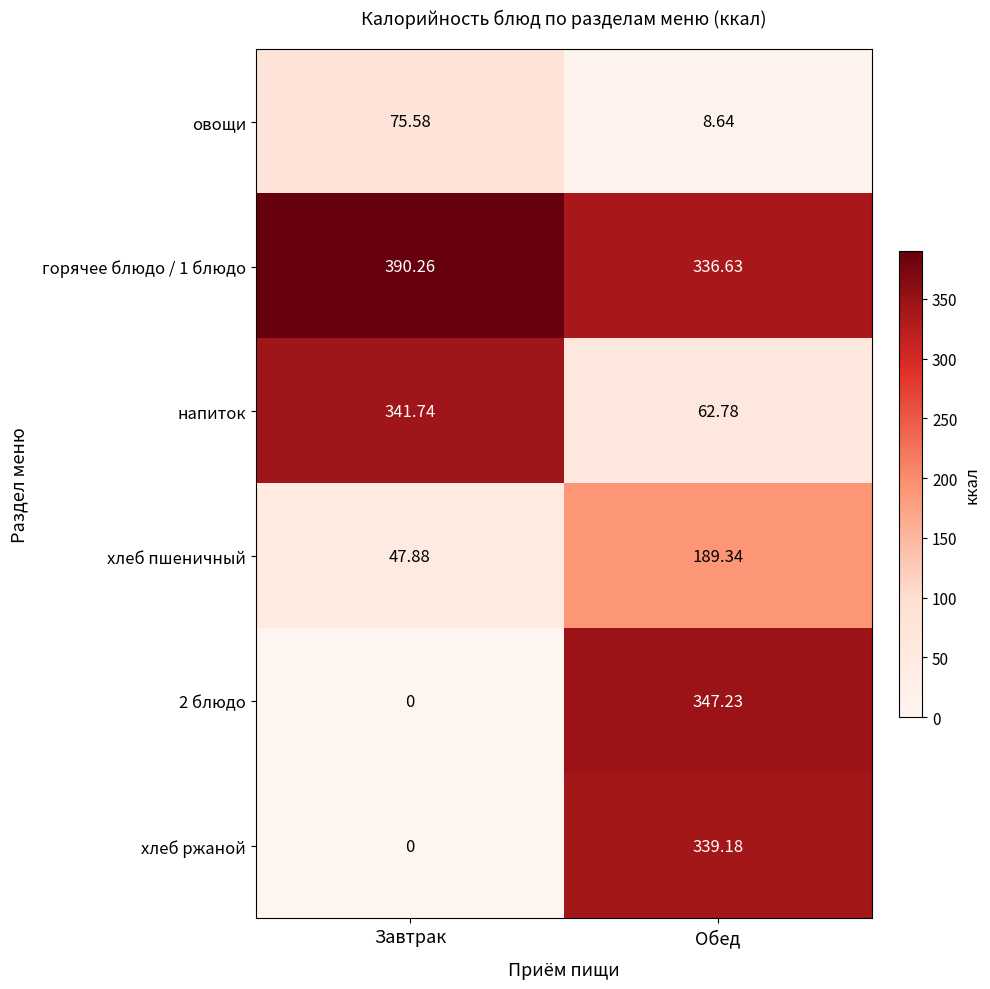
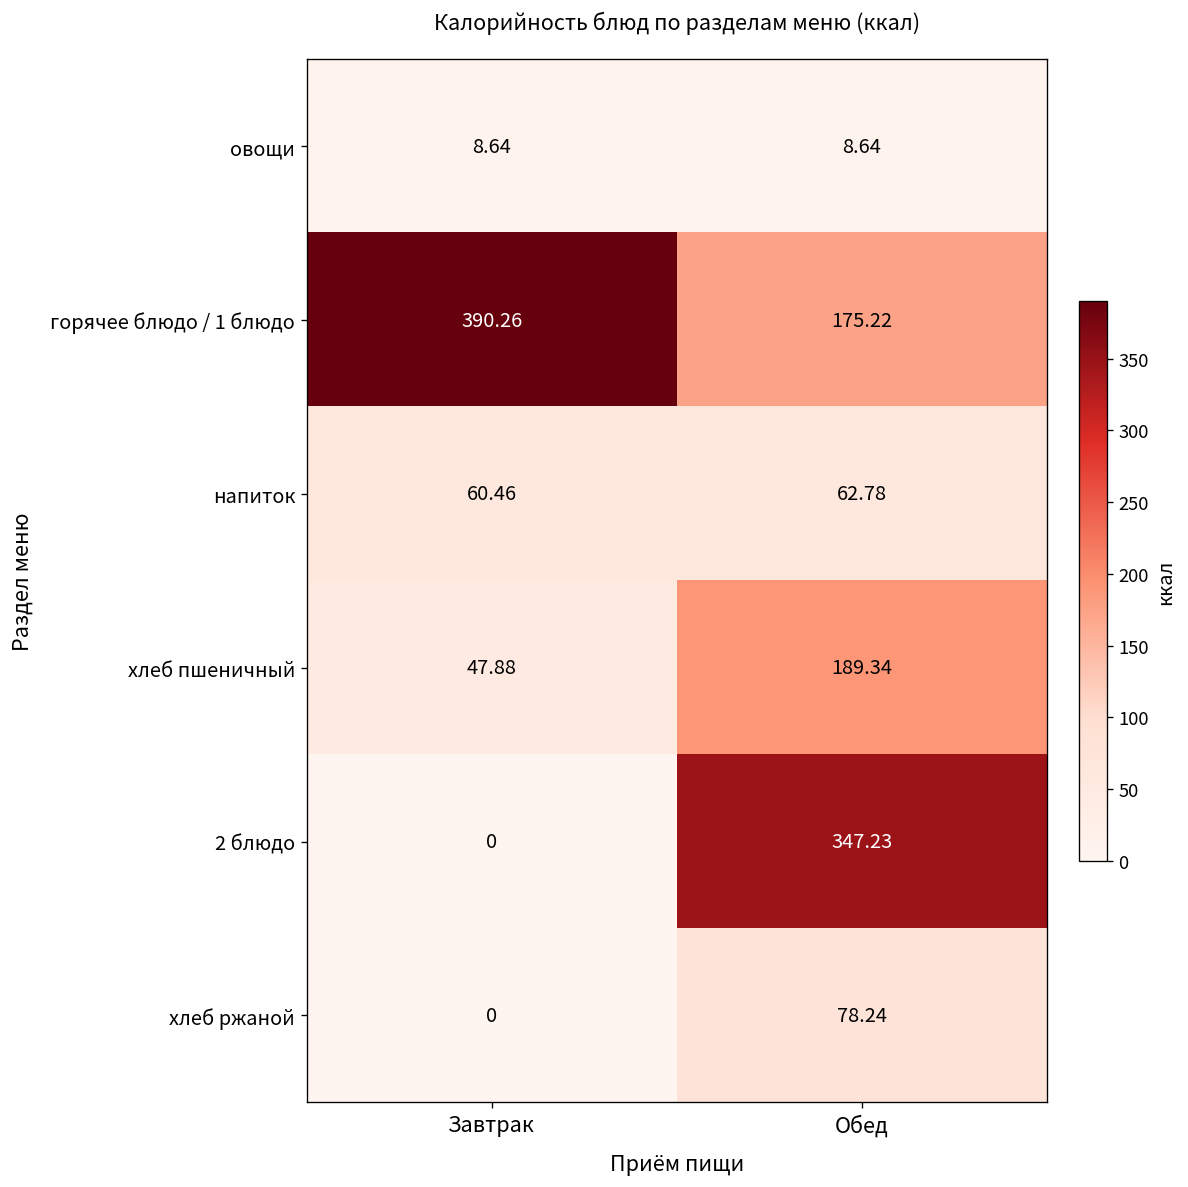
  {
    "овощи": {
-     "Завтрак": 75.58,
+     "Завтрак": 8.64,
      "Обед": 8.64
    },
    "горячее блюдо / 1 блюдо": {
      "Завтрак": 390.26,
-     "Обед": 336.63
+     "Обед": 175.22
    },
    "напиток": {
-     "Завтрак": 341.74,
+     "Завтрак": 60.46,
      "Обед": 62.78
    },
    "хлеб пшеничный": {
      "Завтрак": 47.88,
      "Обед": 189.34
    },
    "2 блюдо": {
      "Завтрак": 0,
      "Обед": 347.23
    },
    "хлеб ржаной": {
      "Завтрак": 0,
-     "Обед": 339.18
+     "Обед": 78.24
    }
  }
